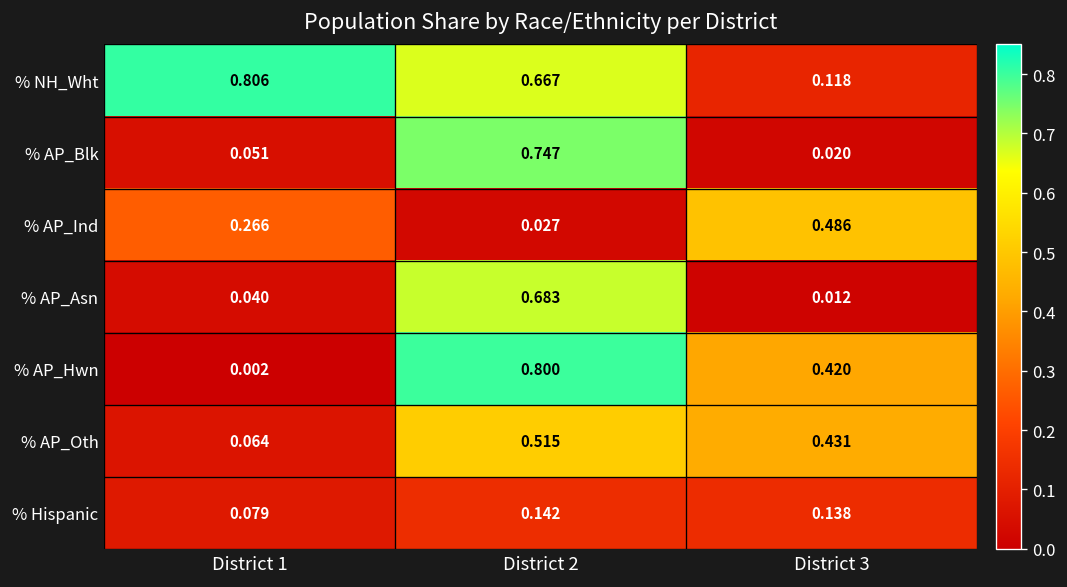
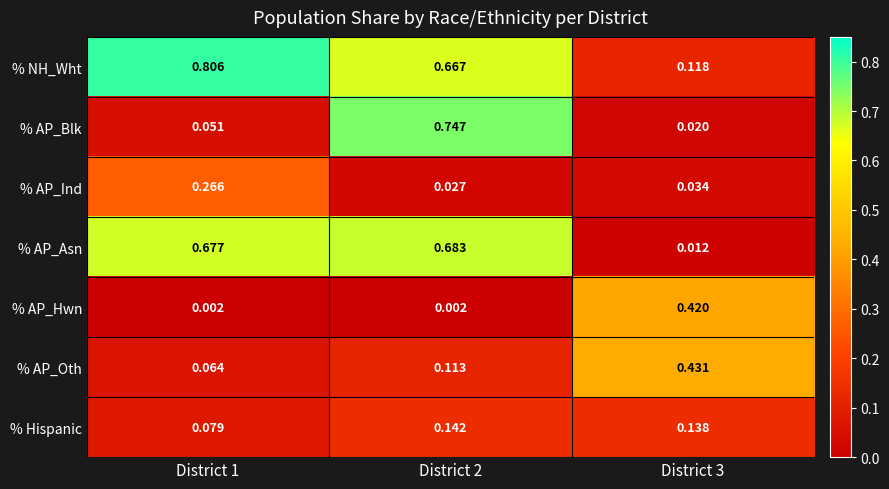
  {
    "% NH_Wht": {
      "District 1": 0.806,
      "District 2": 0.667,
      "District 3": 0.118
    },
    "% AP_Blk": {
      "District 1": 0.051,
      "District 2": 0.747,
      "District 3": 0.020
    },
    "% AP_Ind": {
      "District 1": 0.266,
      "District 2": 0.027,
-     "District 3": 0.486
+     "District 3": 0.034
    },
    "% AP_Asn": {
-     "District 1": 0.040,
+     "District 1": 0.677,
      "District 2": 0.683,
      "District 3": 0.012
    },
    "% AP_Hwn": {
      "District 1": 0.002,
-     "District 2": 0.800,
+     "District 2": 0.002,
      "District 3": 0.420
    },
    "% AP_Oth": {
      "District 1": 0.064,
-     "District 2": 0.515,
+     "District 2": 0.113,
      "District 3": 0.431
    },
    "% Hispanic": {
      "District 1": 0.079,
      "District 2": 0.142,
      "District 3": 0.138
    }
  }
